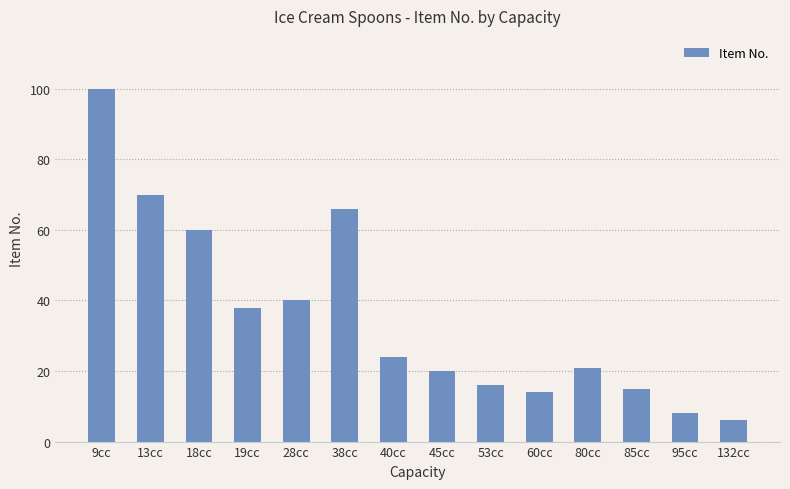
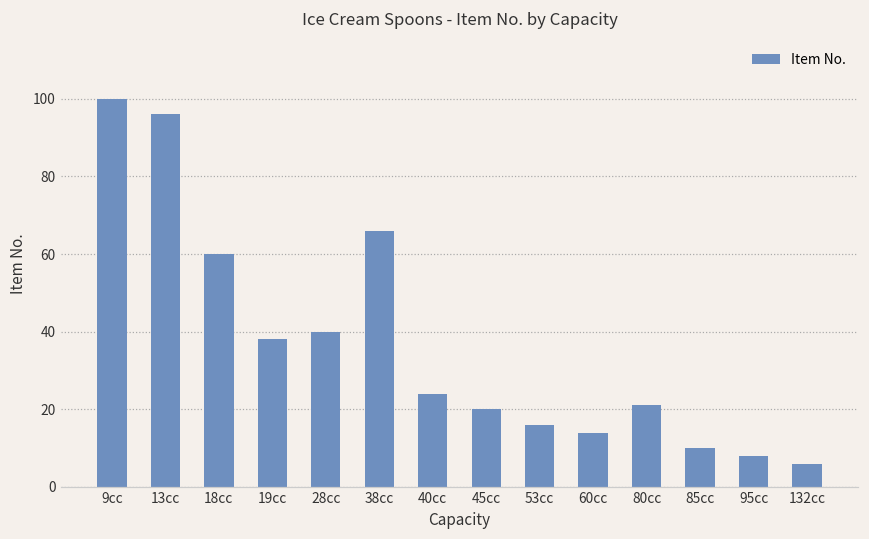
  {
    "9cc": 100,
-   "13cc": 70,
+   "13cc": 96,
    "18cc": 60,
    "19cc": 38,
    "28cc": 40,
    "38cc": 66,
    "40cc": 24,
    "45cc": 20,
    "53cc": 16,
    "60cc": 14,
    "80cc": 21,
-   "85cc": 15,
+   "85cc": 10,
    "95cc": 8,
    "132cc": 6
  }
